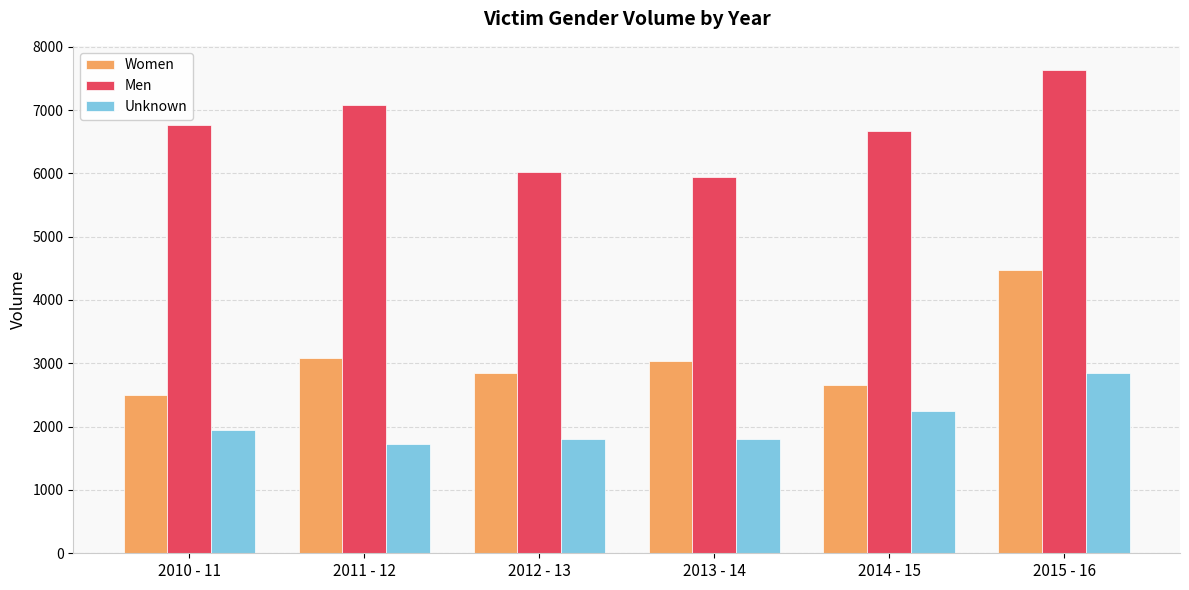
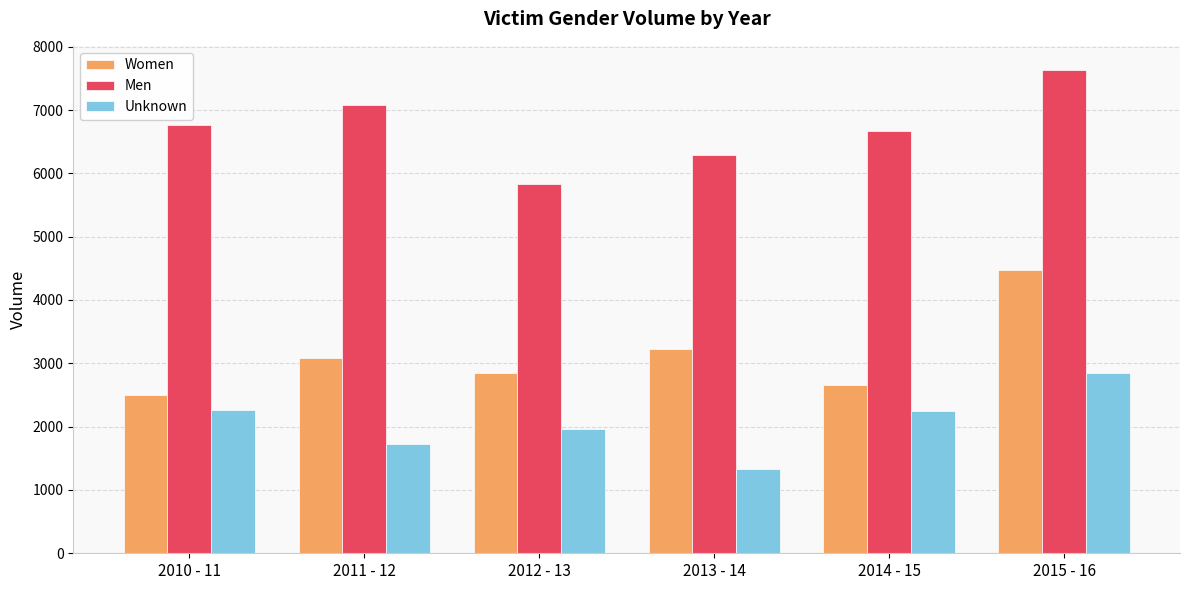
  {
    "Women": {
      "2010 - 11": 2500,
      "2011 - 12": 3100,
      "2012 - 13": 2900,
-     "2013 - 14": 3000,
+     "2013 - 14": 3200,
      "2014 - 15": 2700,
      "2015 - 16": 4500
    },
    "Men": {
      "2010 - 11": 6800,
      "2011 - 12": 7100,
-     "2012 - 13": 6000,
-     "2013 - 14": 5900,
+     "2012 - 13": 5800,
+     "2013 - 14": 6300,
      "2014 - 15": 6700,
      "2015 - 16": 7600
    },
    "Unknown": {
-     "2010 - 11": 2000,
+     "2010 - 11": 2300,
      "2011 - 12": 1700,
-     "2012 - 13": 1800,
-     "2013 - 14": 1800,
+     "2012 - 13": 2000,
+     "2013 - 14": 1300,
      "2014 - 15": 2200,
      "2015 - 16": 2800
    }
  }
